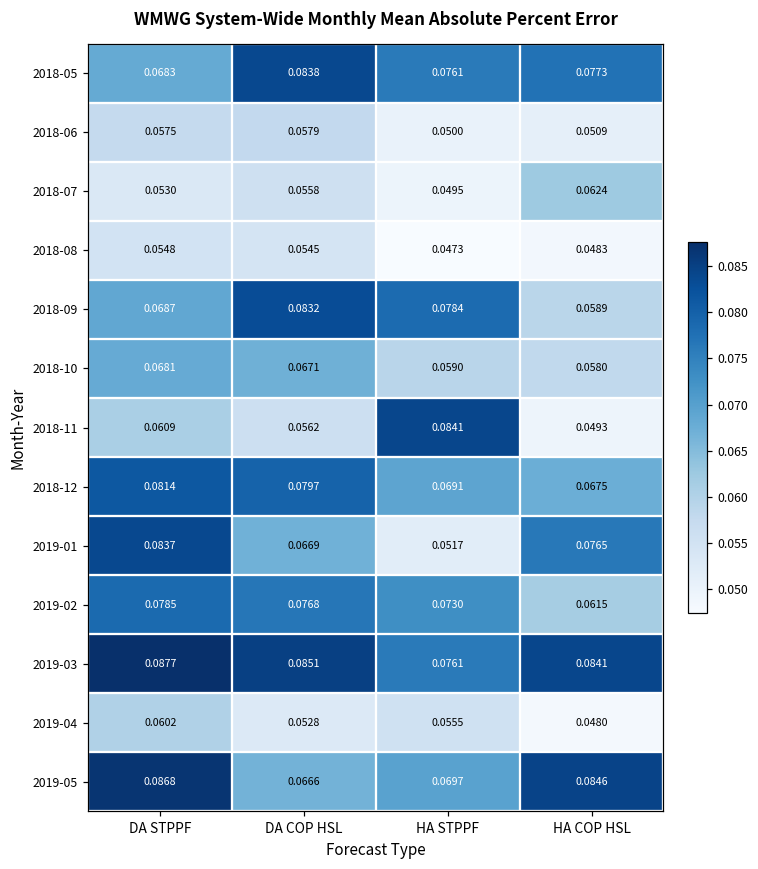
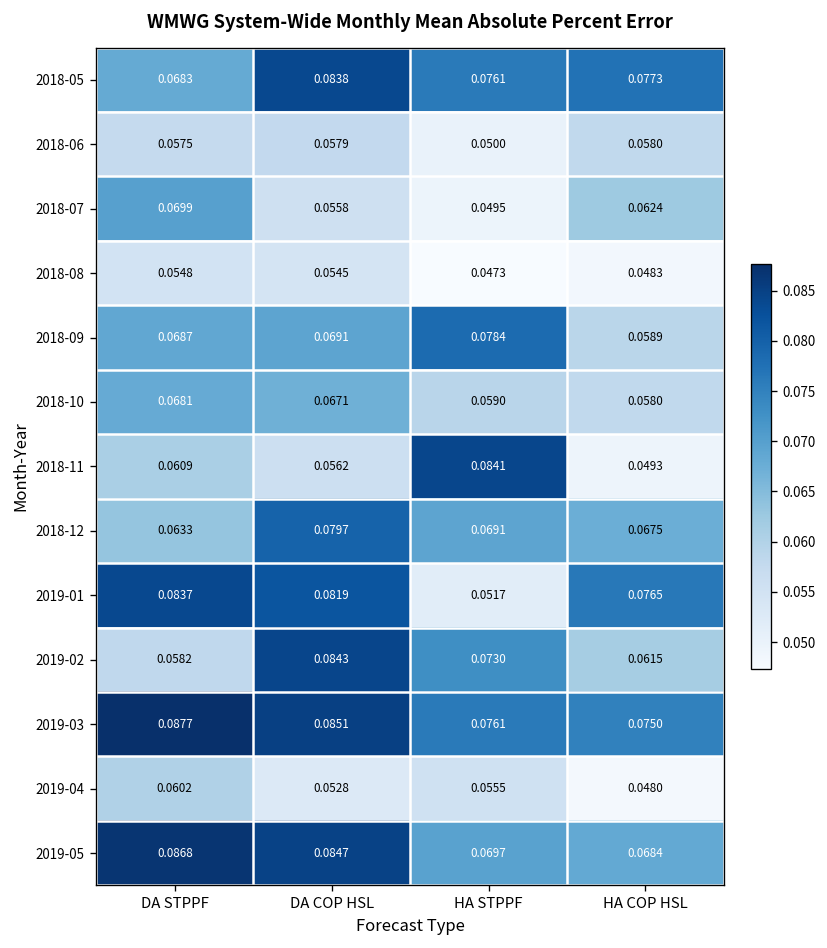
  {
    "2018-05": {
      "DA STPPF": 0.0683,
      "DA COP HSL": 0.0838,
      "HA STPPF": 0.0761,
      "HA COP HSL": 0.0773
    },
    "2018-06": {
      "DA STPPF": 0.0575,
      "DA COP HSL": 0.0579,
      "HA STPPF": 0.0500,
-     "HA COP HSL": 0.0509
+     "HA COP HSL": 0.0580
    },
    "2018-07": {
-     "DA STPPF": 0.0530,
+     "DA STPPF": 0.0699,
      "DA COP HSL": 0.0558,
      "HA STPPF": 0.0495,
      "HA COP HSL": 0.0624
    },
    "2018-08": {
      "DA STPPF": 0.0548,
      "DA COP HSL": 0.0545,
      "HA STPPF": 0.0473,
      "HA COP HSL": 0.0483
    },
    "2018-09": {
      "DA STPPF": 0.0687,
-     "DA COP HSL": 0.0832,
+     "DA COP HSL": 0.0691,
      "HA STPPF": 0.0784,
      "HA COP HSL": 0.0589
    },
    "2018-10": {
      "DA STPPF": 0.0681,
      "DA COP HSL": 0.0671,
      "HA STPPF": 0.0590,
      "HA COP HSL": 0.0580
    },
    "2018-11": {
      "DA STPPF": 0.0609,
      "DA COP HSL": 0.0562,
      "HA STPPF": 0.0841,
      "HA COP HSL": 0.0493
    },
    "2018-12": {
-     "DA STPPF": 0.0814,
+     "DA STPPF": 0.0633,
      "DA COP HSL": 0.0797,
      "HA STPPF": 0.0691,
      "HA COP HSL": 0.0675
    },
    "2019-01": {
      "DA STPPF": 0.0837,
-     "DA COP HSL": 0.0669,
+     "DA COP HSL": 0.0819,
      "HA STPPF": 0.0517,
      "HA COP HSL": 0.0765
    },
    "2019-02": {
-     "DA STPPF": 0.0785,
-     "DA COP HSL": 0.0768,
+     "DA STPPF": 0.0582,
+     "DA COP HSL": 0.0843,
      "HA STPPF": 0.0730,
      "HA COP HSL": 0.0615
    },
    "2019-03": {
      "DA STPPF": 0.0877,
      "DA COP HSL": 0.0851,
      "HA STPPF": 0.0761,
-     "HA COP HSL": 0.0841
+     "HA COP HSL": 0.0750
    },
    "2019-04": {
      "DA STPPF": 0.0602,
      "DA COP HSL": 0.0528,
      "HA STPPF": 0.0555,
      "HA COP HSL": 0.0480
    },
    "2019-05": {
      "DA STPPF": 0.0868,
-     "DA COP HSL": 0.0666,
+     "DA COP HSL": 0.0847,
      "HA STPPF": 0.0697,
-     "HA COP HSL": 0.0846
+     "HA COP HSL": 0.0684
    }
  }
